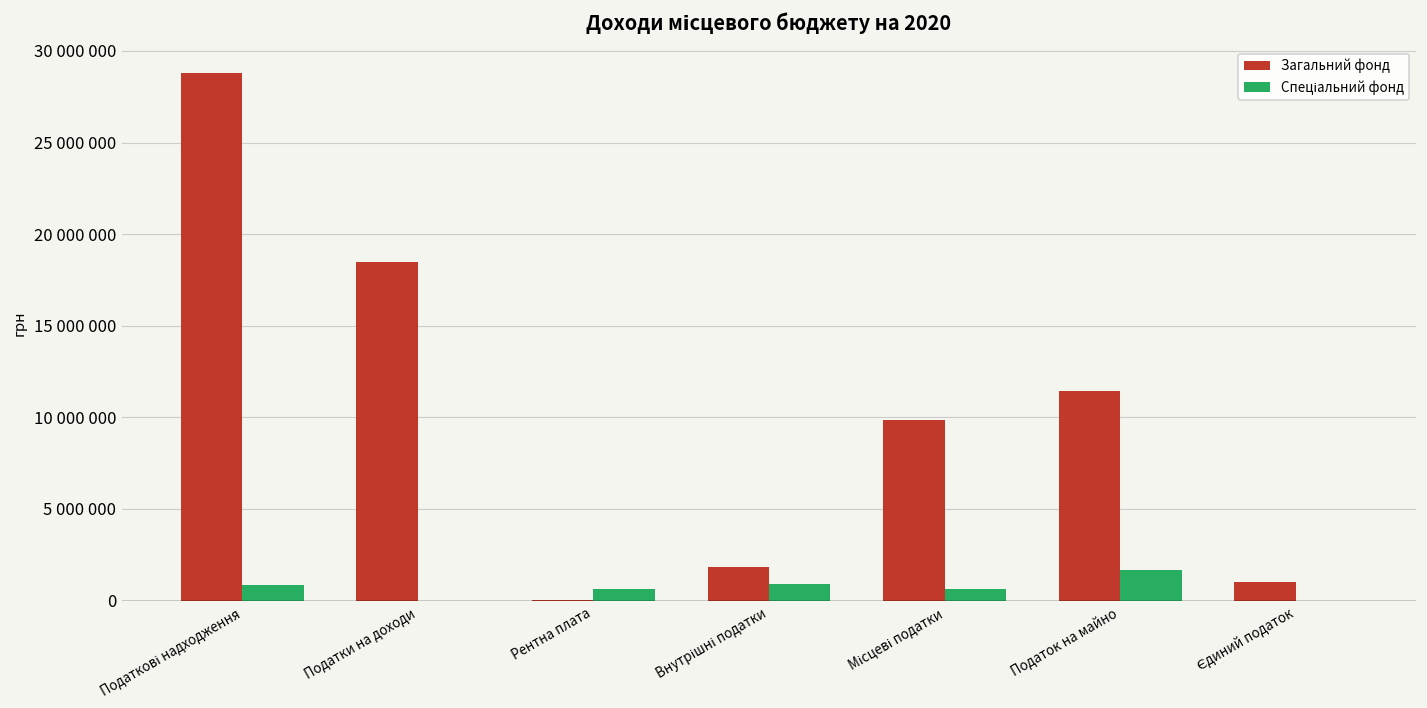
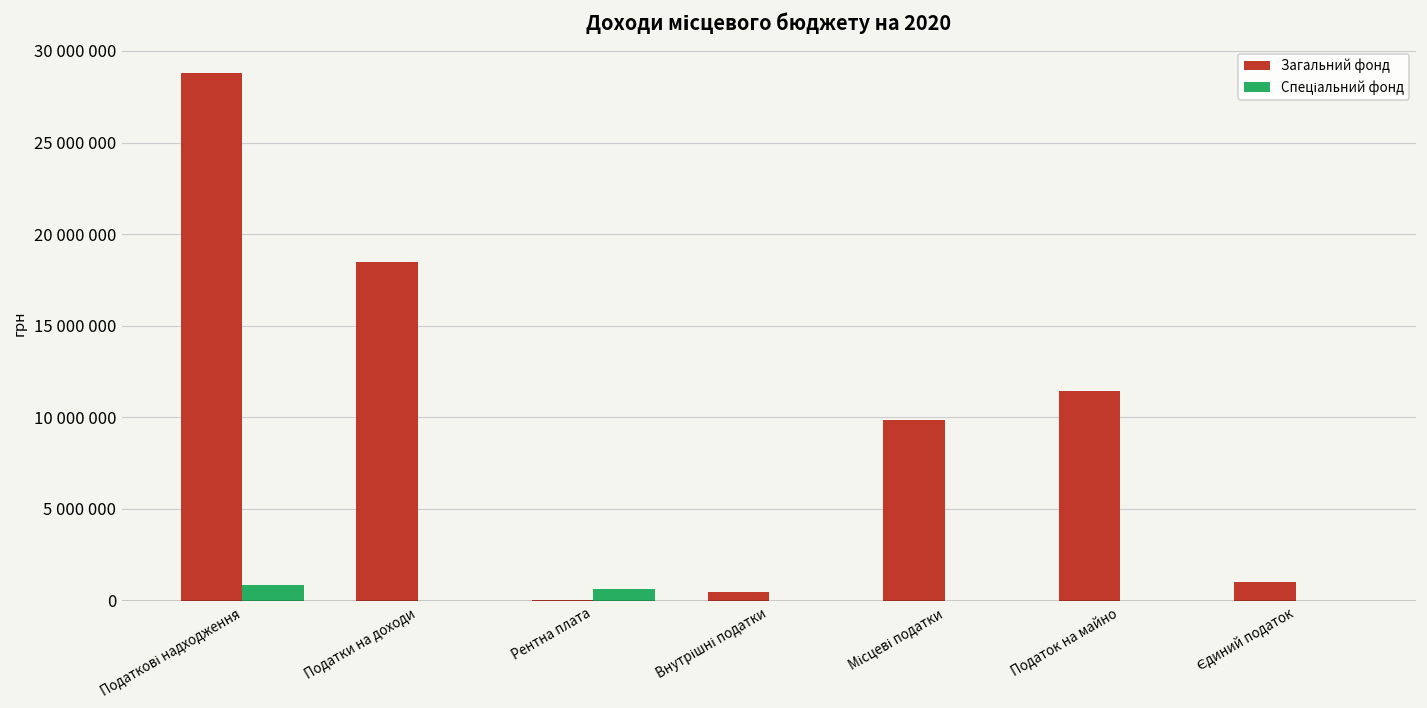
  {
    "Загальний фонд": {
      "Податкові надходження": 28800000,
      "Податки на доходи": 18500000,
-     "Внутрішні податки": 1800000,
+     "Внутрішні податки": 500000,
      "Місцеві податки": 9900000,
      "Податок на майно": 11500000,
      "Єдиний податок": 1000000
    },
    "Спеціальний фонд": {
      "Податкові надходження": 800000,
      "Податки на доходи": 0,
      "Рентна плата": 600000,
-     "Внутрішні податки": 900000,
-     "Місцеві податки": 600000,
-     "Податок на майно": 1700000,
+     "Внутрішні податки": 0,
+     "Місцеві податки": 0,
+     "Податок на майно": 0,
      "Єдиний податок": 0
    }
  }
